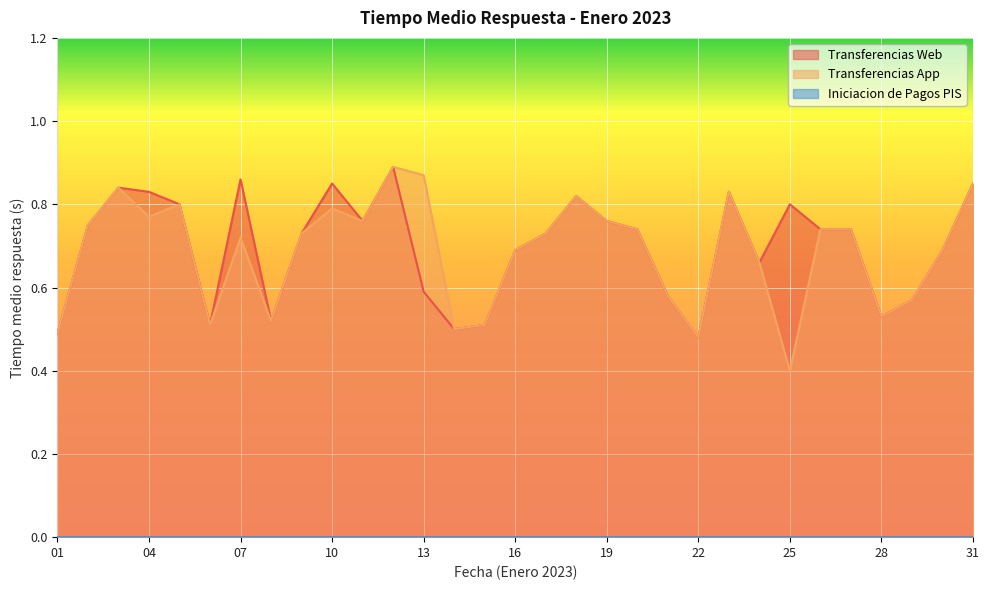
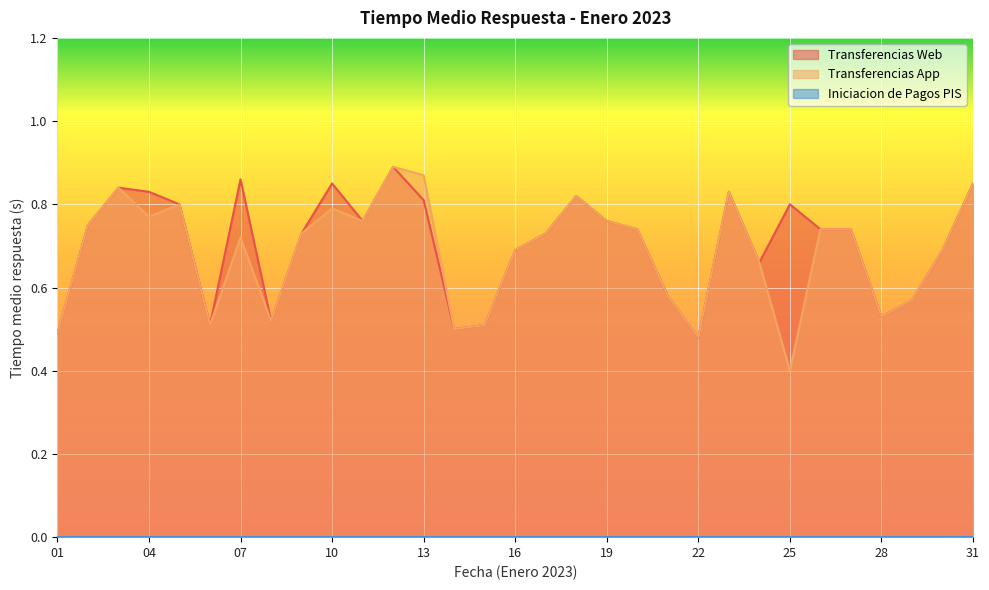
  {
    "Transferencias Web": {
      "04": 0.83,
      "07": 0.86,
      "10": 0.85,
-     "13": 0.59,
+     "13": 0.81,
      "25": 0.80
    },
    "Transferencias App": {
      "04": 0.77,
      "07": 0.72,
      "10": 0.79,
      "13": 0.87,
      "25": 0.40
    },
    "Iniciacion de Pagos PIS": {
      "01": 0.00,
      "04": 0.00,
      "07": 0.00,
      "10": 0.00,
      "13": 0.00,
      "16": 0.00,
      "19": 0.00,
      "22": 0.00,
      "25": 0.00,
      "28": 0.00,
      "31": 0.00
    }
  }
